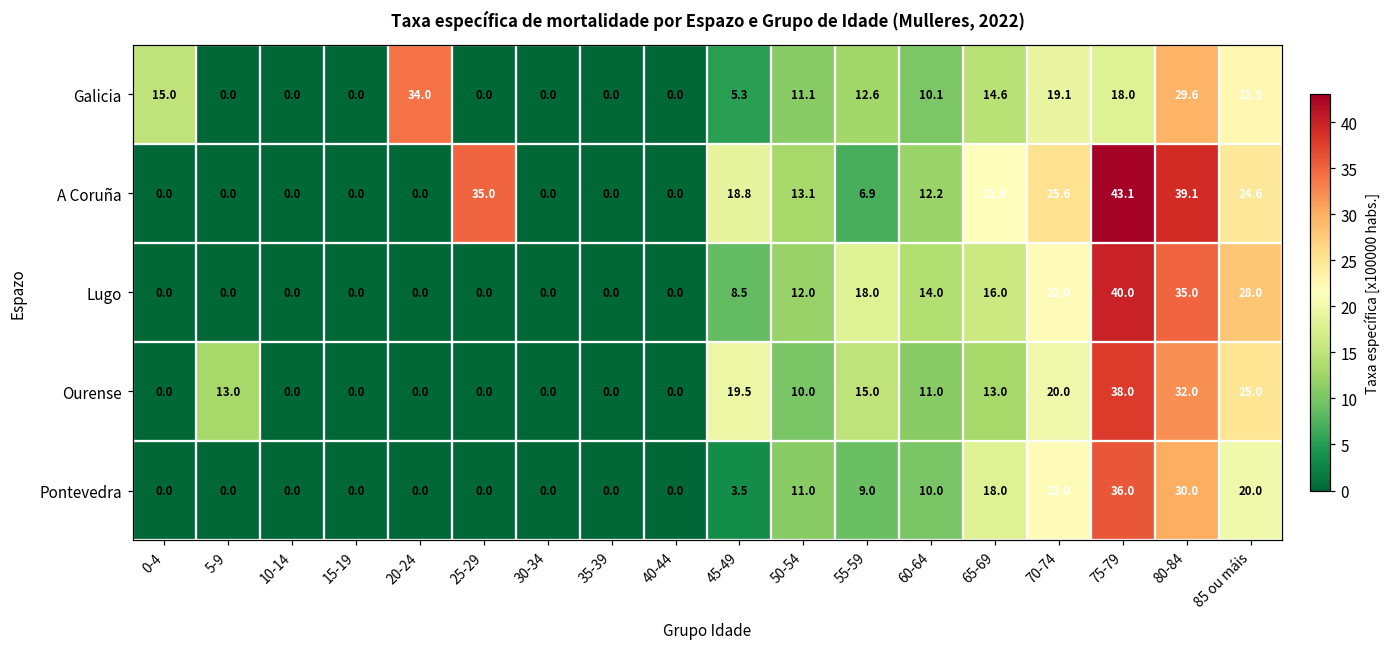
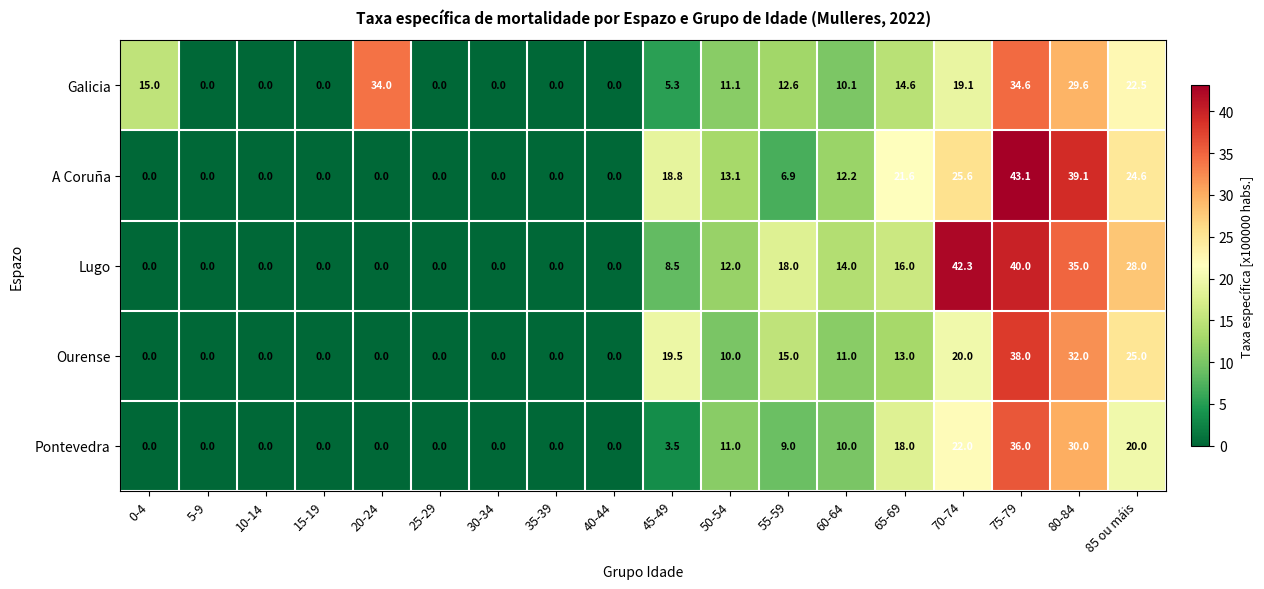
  {
    "Galicia": {
      "0-4": 15.0,
      "5-9": 0.0,
      "10-14": 0.0,
      "15-19": 0.0,
      "20-24": 34.0,
      "25-29": 0.0,
      "30-34": 0.0,
      "35-39": 0.0,
      "40-44": 0.0,
      "45-49": 5.3,
      "50-54": 11.1,
      "55-59": 12.6,
      "60-64": 10.1,
      "65-69": 14.6,
      "70-74": 19.1,
-     "75-79": 18.0,
+     "75-79": 34.6,
      "80-84": 29.6,
      "85 ou máis": 22.5
    },
    "A Coruña": {
      "0-4": 0.0,
      "5-9": 0.0,
      "10-14": 0.0,
      "15-19": 0.0,
      "20-24": 0.0,
-     "25-29": 35.0,
+     "25-29": 0.0,
      "30-34": 0.0,
      "35-39": 0.0,
      "40-44": 0.0,
      "45-49": 18.8,
      "50-54": 13.1,
      "55-59": 6.9,
      "60-64": 12.2,
      "65-69": 21.6,
      "70-74": 25.6,
      "75-79": 43.1,
      "80-84": 39.1,
      "85 ou máis": 24.6
    },
    "Lugo": {
      "0-4": 0.0,
      "5-9": 0.0,
      "10-14": 0.0,
      "15-19": 0.0,
      "20-24": 0.0,
      "25-29": 0.0,
      "30-34": 0.0,
      "35-39": 0.0,
      "40-44": 0.0,
      "45-49": 8.5,
      "50-54": 12.0,
      "55-59": 18.0,
      "60-64": 14.0,
      "65-69": 16.0,
-     "70-74": 22.0,
+     "70-74": 42.3,
      "75-79": 40.0,
      "80-84": 35.0,
      "85 ou máis": 28.0
    },
    "Ourense": {
      "0-4": 0.0,
-     "5-9": 13.0,
+     "5-9": 0.0,
      "10-14": 0.0,
      "15-19": 0.0,
      "20-24": 0.0,
      "25-29": 0.0,
      "30-34": 0.0,
      "35-39": 0.0,
      "40-44": 0.0,
      "45-49": 19.5,
      "50-54": 10.0,
      "55-59": 15.0,
      "60-64": 11.0,
      "65-69": 13.0,
      "70-74": 20.0,
      "75-79": 38.0,
      "80-84": 32.0,
      "85 ou máis": 25.0
    },
    "Pontevedra": {
      "0-4": 0.0,
      "5-9": 0.0,
      "10-14": 0.0,
      "15-19": 0.0,
      "20-24": 0.0,
      "25-29": 0.0,
      "30-34": 0.0,
      "35-39": 0.0,
      "40-44": 0.0,
      "45-49": 3.5,
      "50-54": 11.0,
      "55-59": 9.0,
      "60-64": 10.0,
      "65-69": 18.0,
      "70-74": 22.0,
      "75-79": 36.0,
      "80-84": 30.0,
      "85 ou máis": 20.0
    }
  }
